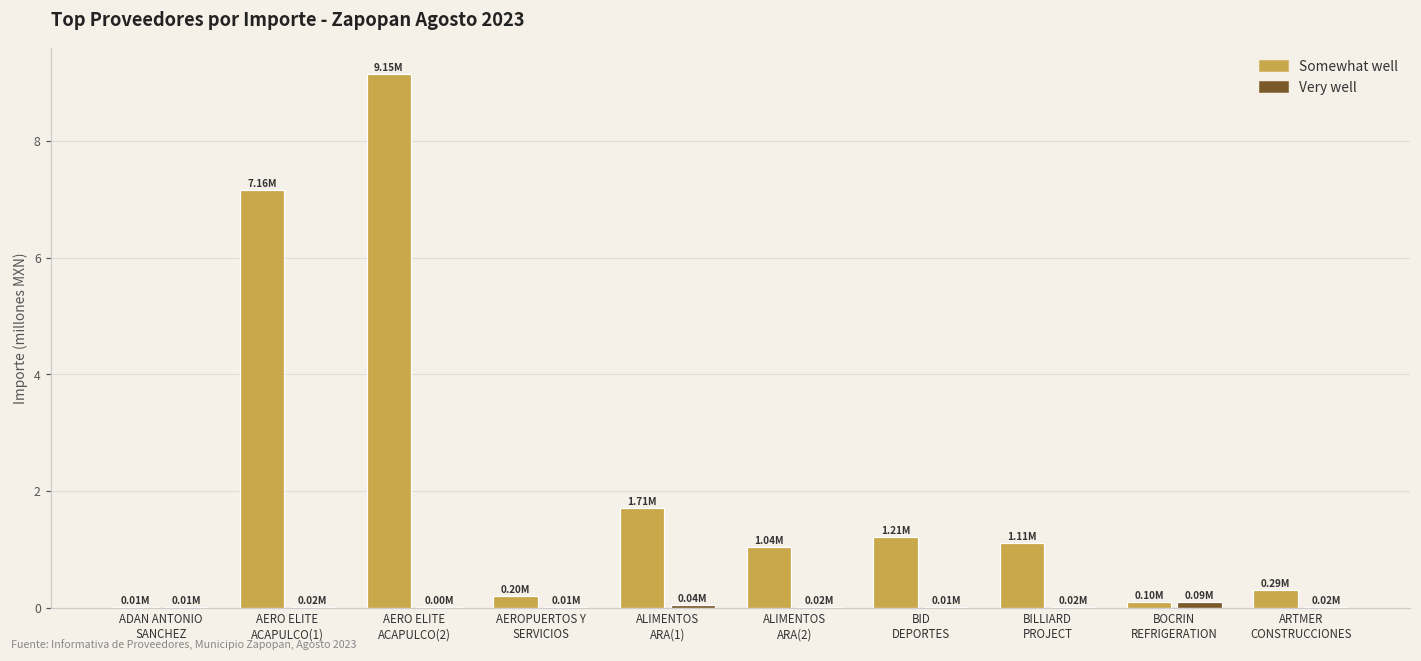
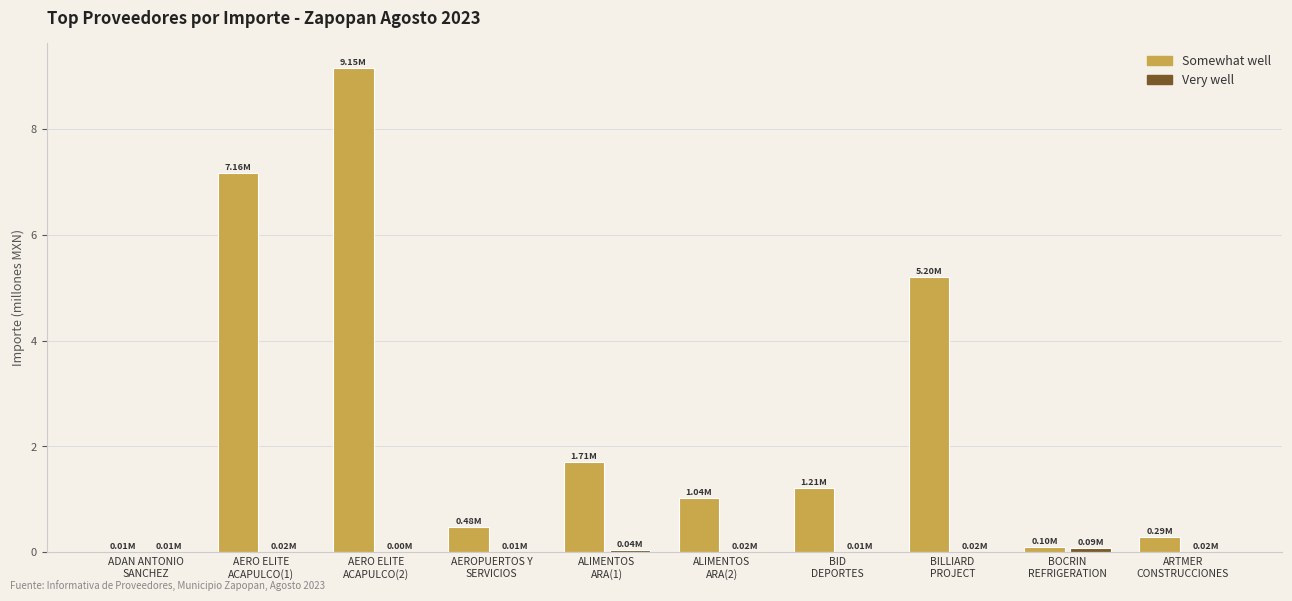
  {
    "Somewhat well": {
      "ADAN ANTONIO SANCHEZ": "0.01M",
      "AERO ELITE ACAPULCO(1)": "7.16M",
      "AERO ELITE ACAPULCO(2)": "9.15M",
-     "AEROPUERTOS Y SERVICIOS": "0.20M",
+     "AEROPUERTOS Y SERVICIOS": "0.48M",
      "ALIMENTOS ARA(1)": "1.71M",
      "ALIMENTOS ARA(2)": "1.04M",
      "BID DEPORTES": "1.21M",
-     "BILLIARD PROJECT": "1.11M",
+     "BILLIARD PROJECT": "5.20M",
      "BOCRIN REFRIGERATION": "0.10M",
      "ARTMER CONSTRUCCIONES": "0.29M"
    },
    "Very well": {
      "ADAN ANTONIO SANCHEZ": "0.01M",
      "AERO ELITE ACAPULCO(1)": "0.02M",
      "AERO ELITE ACAPULCO(2)": "0.00M",
      "AEROPUERTOS Y SERVICIOS": "0.01M",
      "ALIMENTOS ARA(1)": "0.04M",
      "ALIMENTOS ARA(2)": "0.02M",
      "BID DEPORTES": "0.01M",
      "BILLIARD PROJECT": "0.02M",
      "BOCRIN REFRIGERATION": "0.09M",
      "ARTMER CONSTRUCCIONES": "0.02M"
    }
  }
